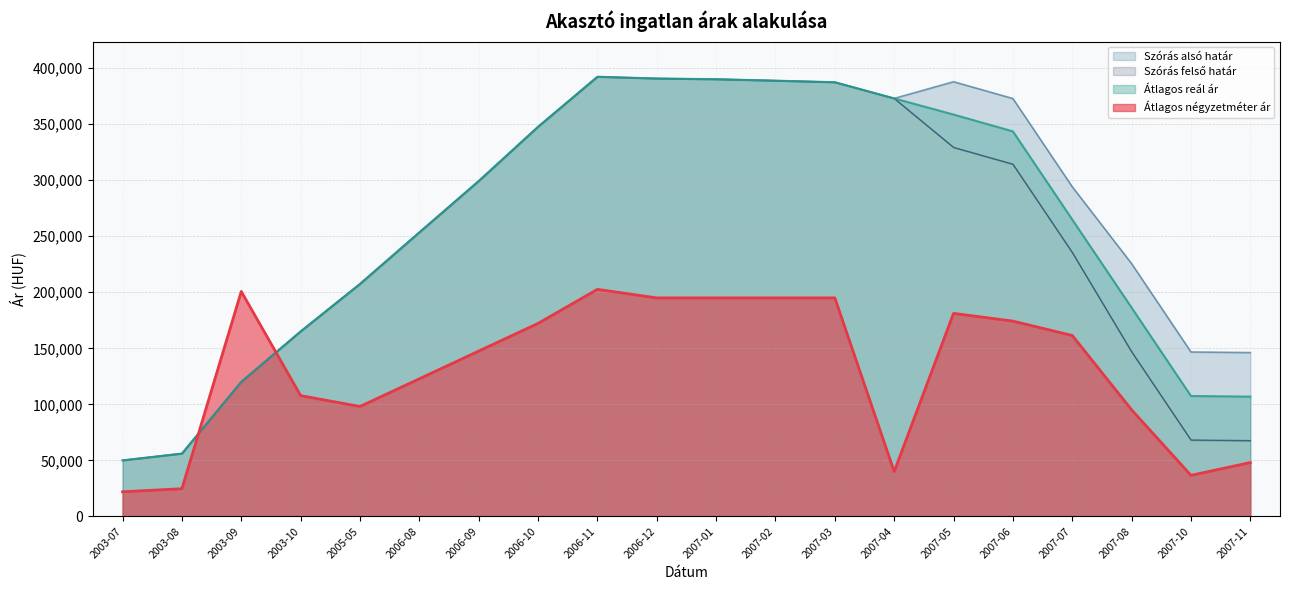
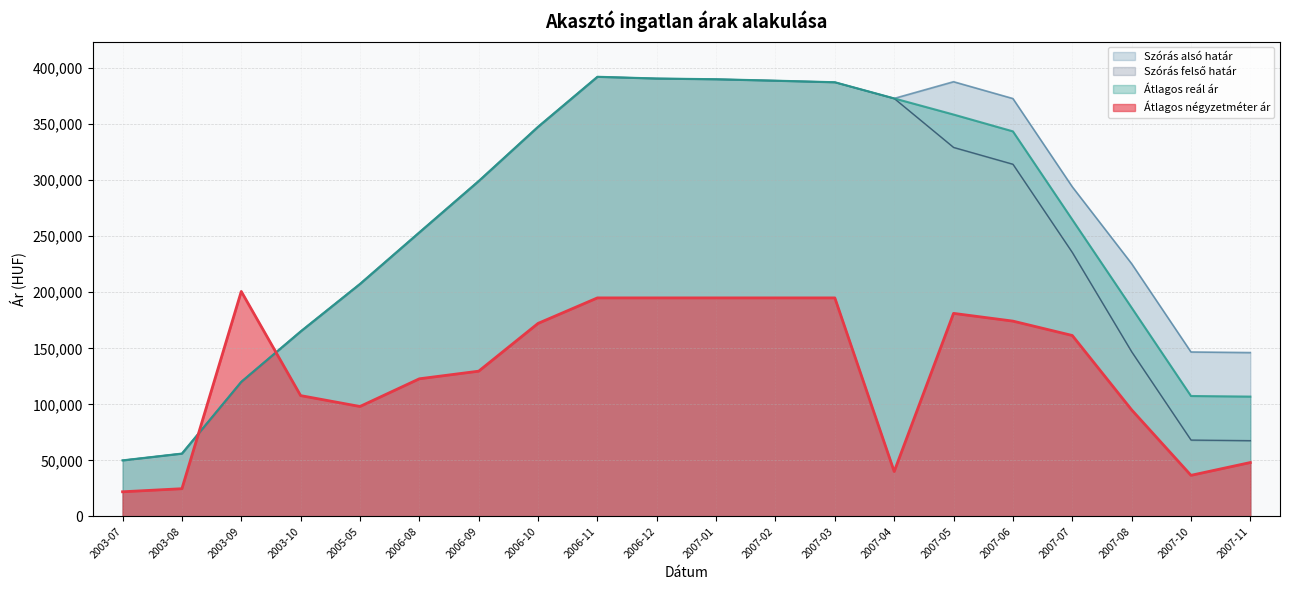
  {
    "Átlagos négyzetméter ár": {
      "2003-07": "22,000",
      "2003-08": "25,000",
      "2003-09": "201,000",
      "2003-10": "108,000",
      "2005-05": "98,000",
      "2006-08": "123,000",
-     "2006-09": "148,000",
+     "2006-09": "130,000",
      "2006-10": "172,000",
-     "2006-11": "203,000",
+     "2006-11": "195,000",
      "2006-12": "195,000",
      "2007-01": "195,000",
      "2007-02": "195,000",
      "2007-03": "195,000",
      "2007-04": "40,000",
      "2007-05": "181,000",
      "2007-06": "174,000",
      "2007-07": "161,000",
      "2007-08": "95,000",
      "2007-10": "37,000",
      "2007-11": "48,000"
    }
  }
